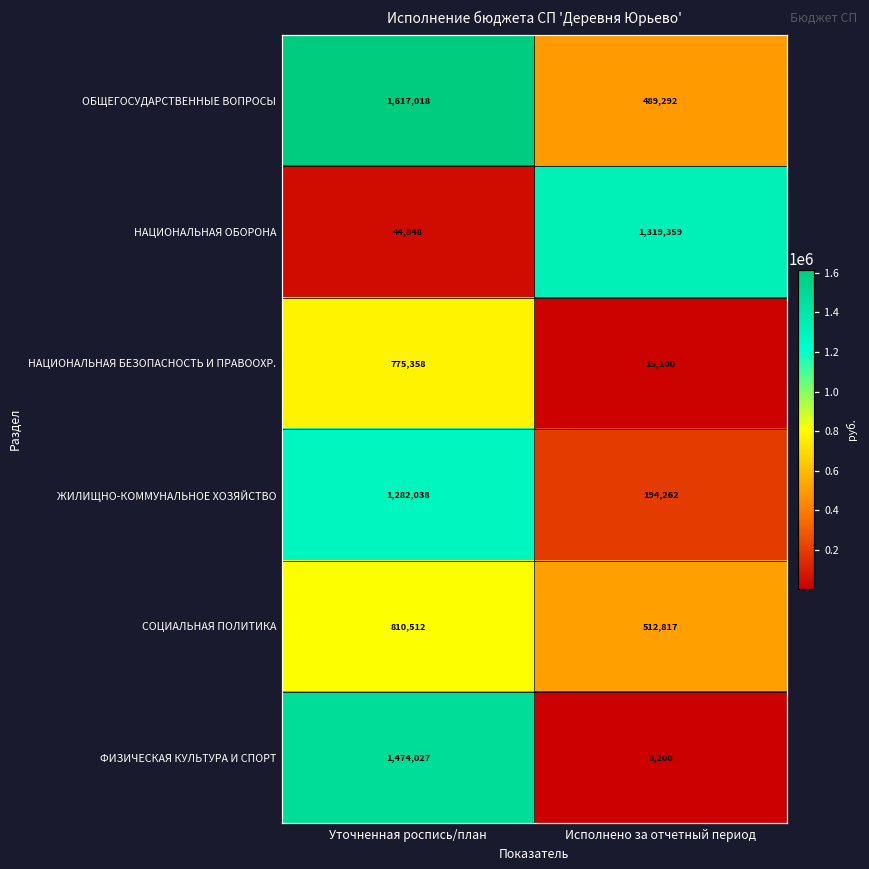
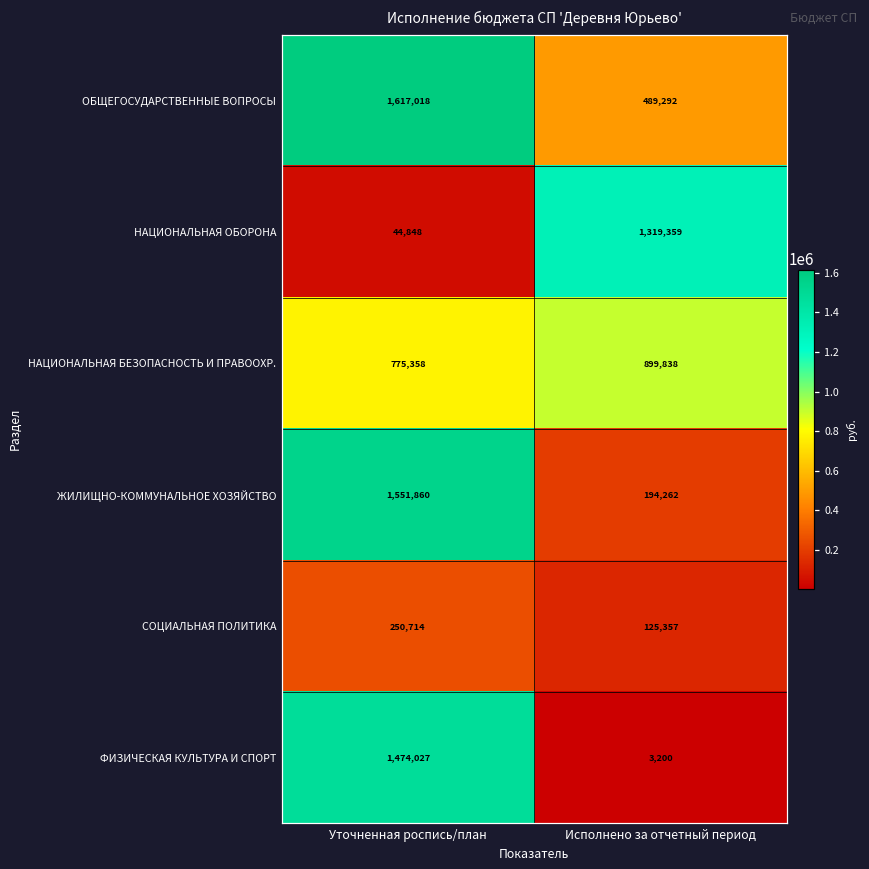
  {
    "ОБЩЕГОСУДАРСТВЕННЫЕ ВОПРОСЫ": {
      "Уточненная роспись/план": "1,617,018",
      "Исполнено за отчетный период": "489,292"
    },
    "НАЦИОНАЛЬНАЯ ОБОРОНА": {
      "Уточненная роспись/план": "44,848",
      "Исполнено за отчетный период": "1,319,359"
    },
    "НАЦИОНАЛЬНАЯ БЕЗОПАСНОСТЬ И ПРАВООХР.": {
      "Уточненная роспись/план": "775,358",
-     "Исполнено за отчетный период": "15,100"
+     "Исполнено за отчетный период": "899,838"
    },
    "ЖИЛИЩНО-КОММУНАЛЬНОЕ ХОЗЯЙСТВО": {
-     "Уточненная роспись/план": "1,282,038",
+     "Уточненная роспись/план": "1,551,860",
      "Исполнено за отчетный период": "194,262"
    },
    "СОЦИАЛЬНАЯ ПОЛИТИКА": {
-     "Уточненная роспись/план": "810,512",
-     "Исполнено за отчетный период": "512,817"
+     "Уточненная роспись/план": "250,714",
+     "Исполнено за отчетный период": "125,357"
    },
    "ФИЗИЧЕСКАЯ КУЛЬТУРА И СПОРТ": {
      "Уточненная роспись/план": "1,474,027",
      "Исполнено за отчетный период": "3,200"
    }
  }
